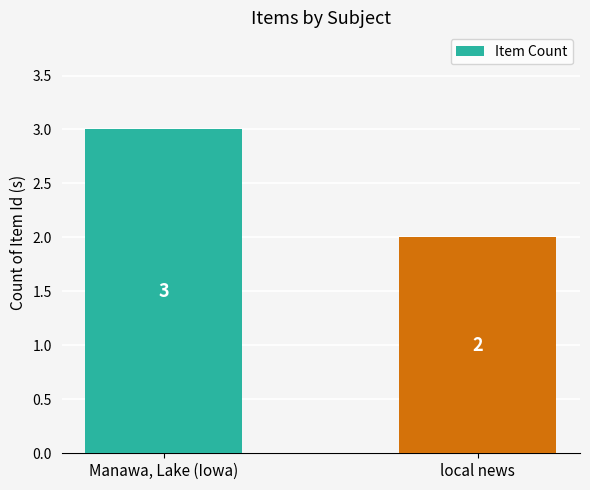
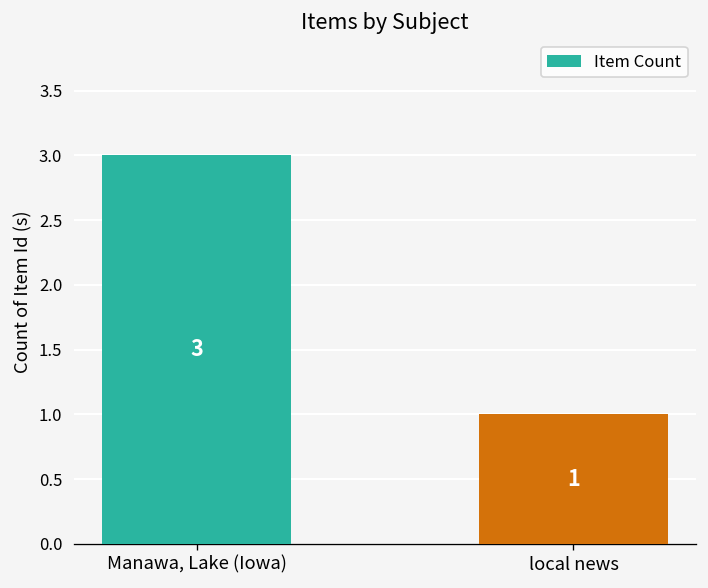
  {
    "Manawa, Lake (Iowa)": 3,
-   "local news": 2
+   "local news": 1
  }
